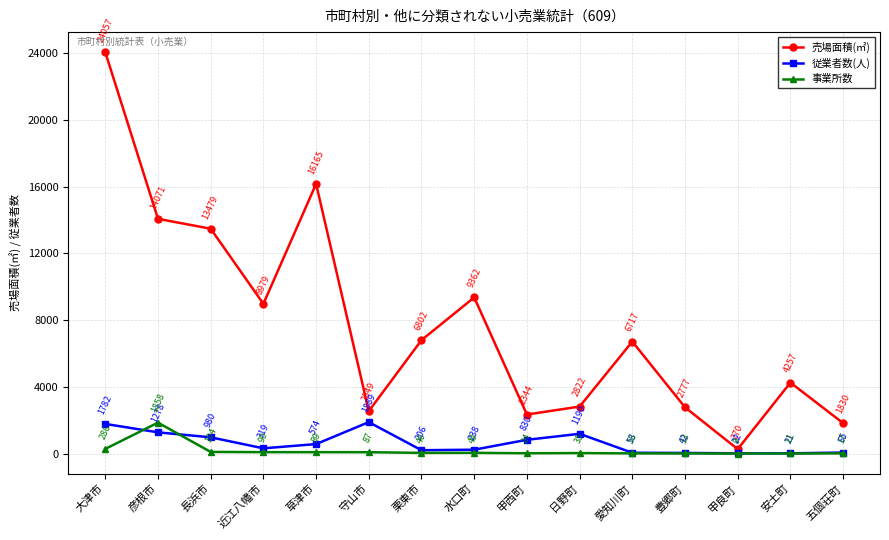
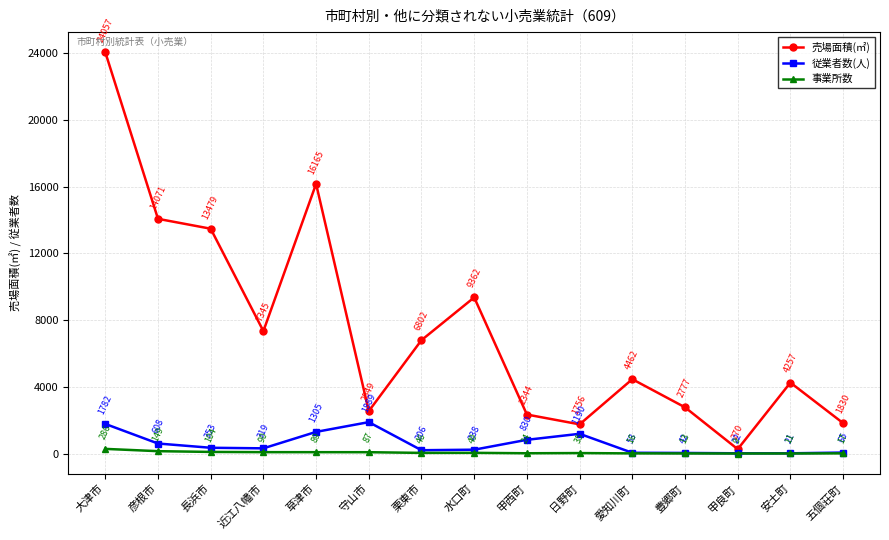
  {
    "売場面積(㎡)": {
      "彦根市": 14071,
      "長浜市": 13479,
-     "近江八幡市": 8979,
+     "近江八幡市": 7345,
      "草津市": 16165,
      "栗東市": 6802,
      "水口町": 9362,
      "甲西町": 2344,
-     "日野町": 2822,
-     "愛知川町": 6717,
+     "日野町": 1756,
+     "愛知川町": 4462,
      "豊郷町": 2777,
      "安土町": 4257,
      "五個荘町": 1830
    },
    "従業者数(人)": {
      "大津市": 1782,
-     "彦根市": 1278,
-     "長浜市": 980,
-     "草津市": 574
+     "彦根市": 608,
+     "長浜市": 353,
+     "草津市": 1305
    },
    "事業所数": {
-     "彦根市": 1858,
+     "彦根市": 149,
      "守山市": 87
    }
  }
